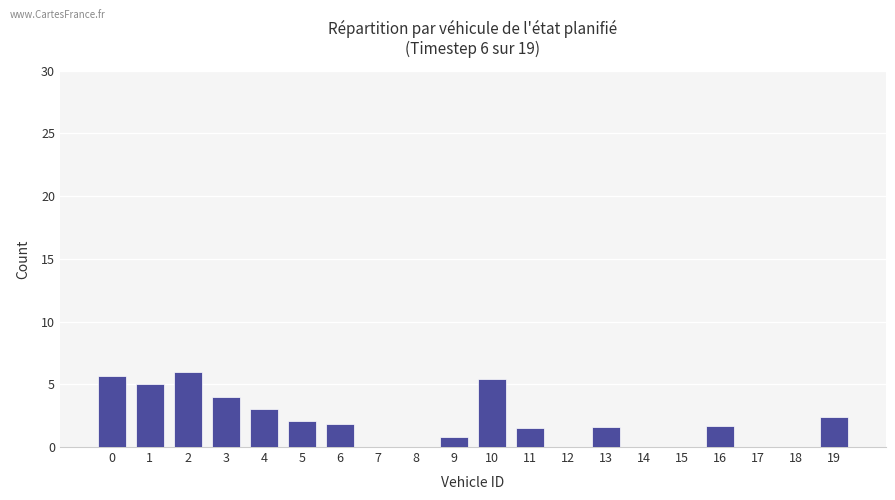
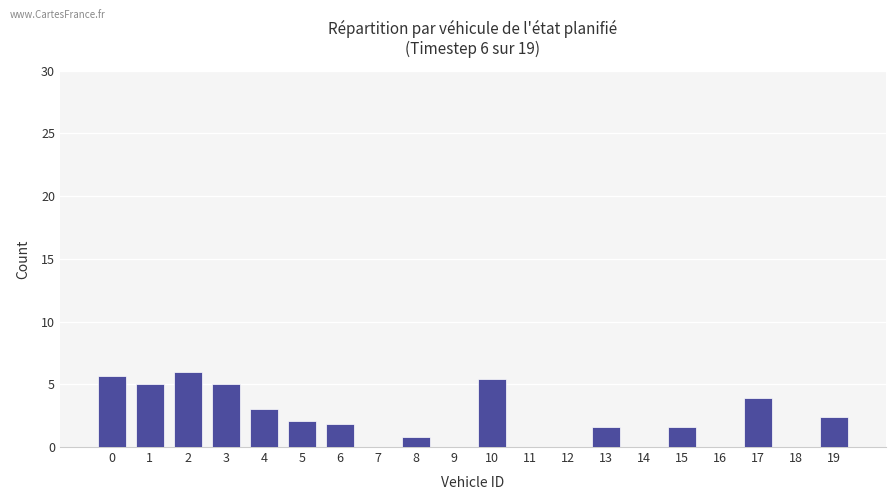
  {
    "0": 5.7,
    "1": 5.0,
    "2": 6.0,
-   "3": 4,
+   "3": 5,
    "4": 3.0,
    "5": 2.1,
    "6": 1.8,
    "7": 0.0,
-   "8": 0.0,
-   "9": 0.8,
+   "8": 0.8,
+   "9": 0.0,
    "10": 5.4,
-   "11": 1.5,
+   "11": 0.0,
    "12": 0.0,
    "13": 1.6,
    "14": 0.0,
-   "15": 0.0,
-   "16": 1.7,
-   "17": 0.0,
+   "15": 1.6,
+   "16": 0.0,
+   "17": 3.9,
    "18": 0.0,
    "19": 2.4
  }
